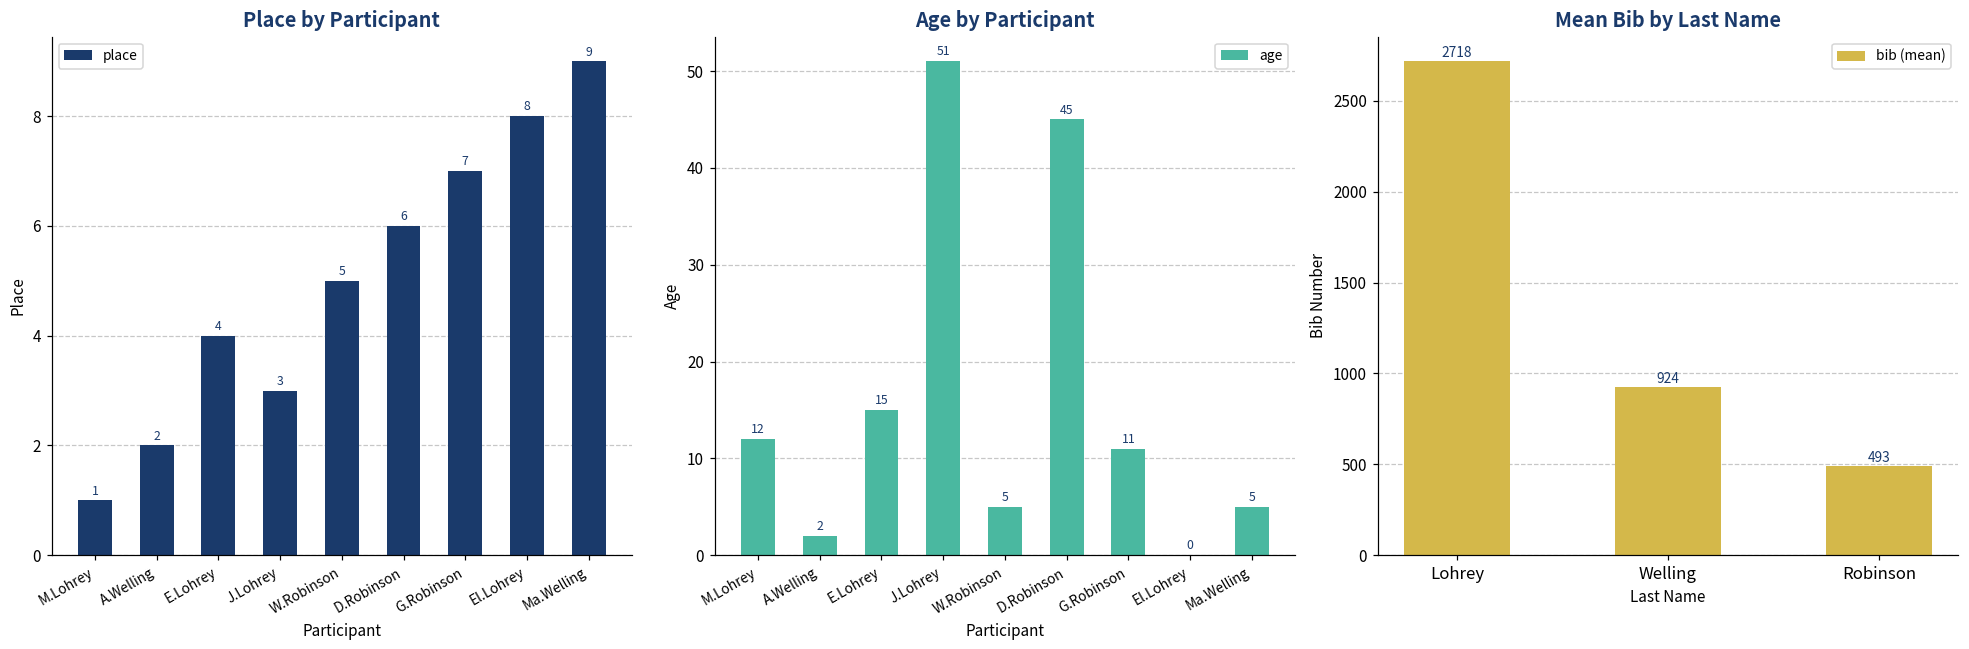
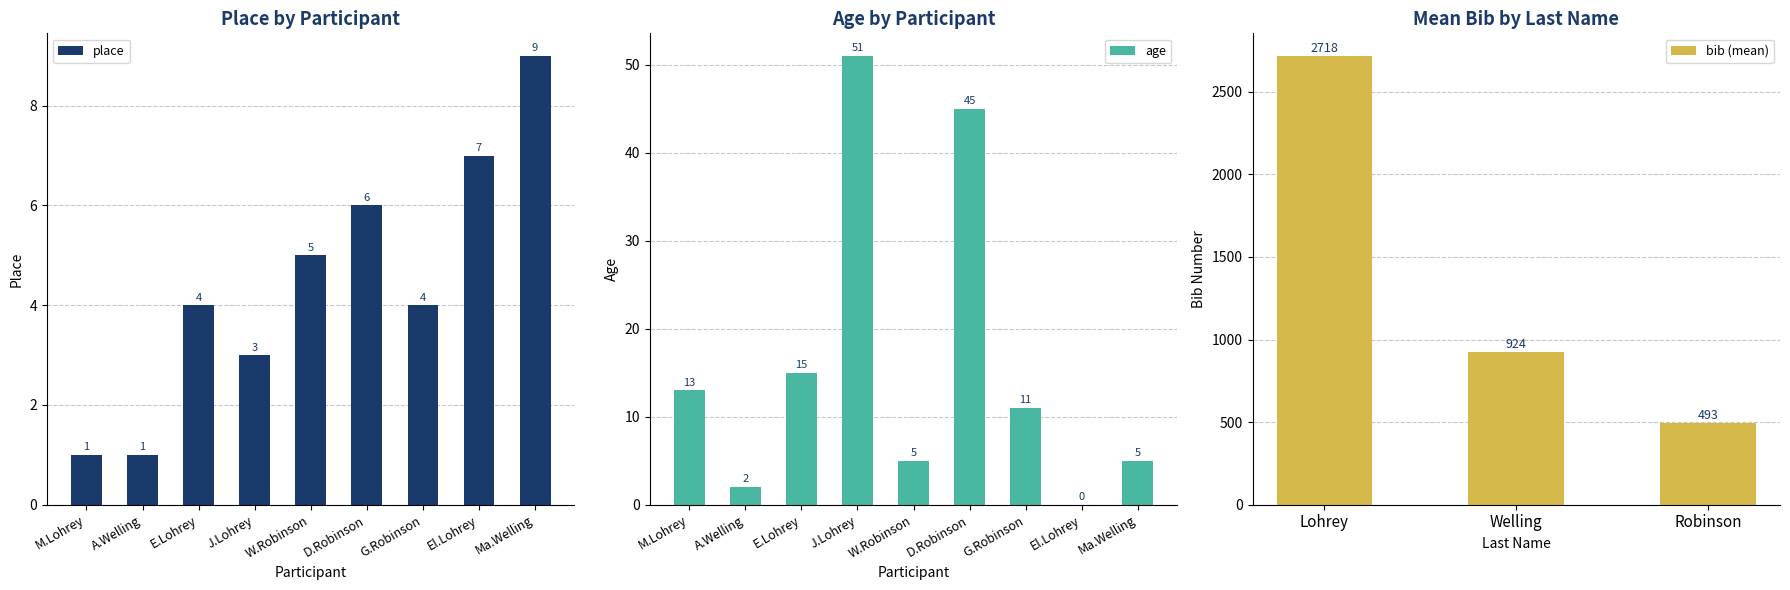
  {
    "Place by Participant": {
      "M.Lohrey": 1,
-     "A.Welling": 2,
+     "A.Welling": 1,
      "E.Lohrey": 4,
      "J.Lohrey": 3,
      "W.Robinson": 5,
      "D.Robinson": 6,
-     "G.Robinson": 7,
-     "El.Lohrey": 8,
+     "G.Robinson": 4,
+     "El.Lohrey": 7,
      "Ma.Welling": 9
    },
    "Age by Participant": {
-     "M.Lohrey": 12,
+     "M.Lohrey": 13,
      "A.Welling": 2,
      "E.Lohrey": 15,
      "J.Lohrey": 51,
      "W.Robinson": 5,
      "D.Robinson": 45,
      "G.Robinson": 11,
      "El.Lohrey": 0,
      "Ma.Welling": 5
    },
    "Mean Bib by Last Name": {
      "Lohrey": 2718,
      "Welling": 924,
      "Robinson": 493
    }
  }
